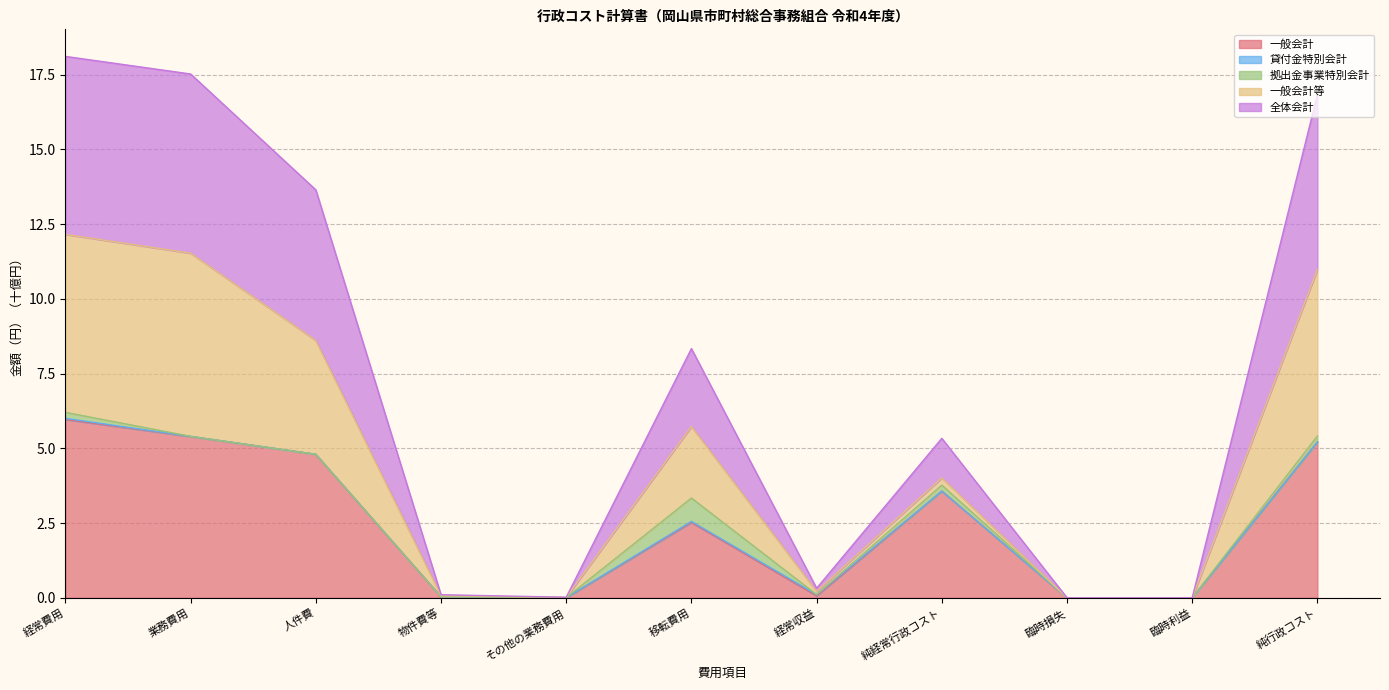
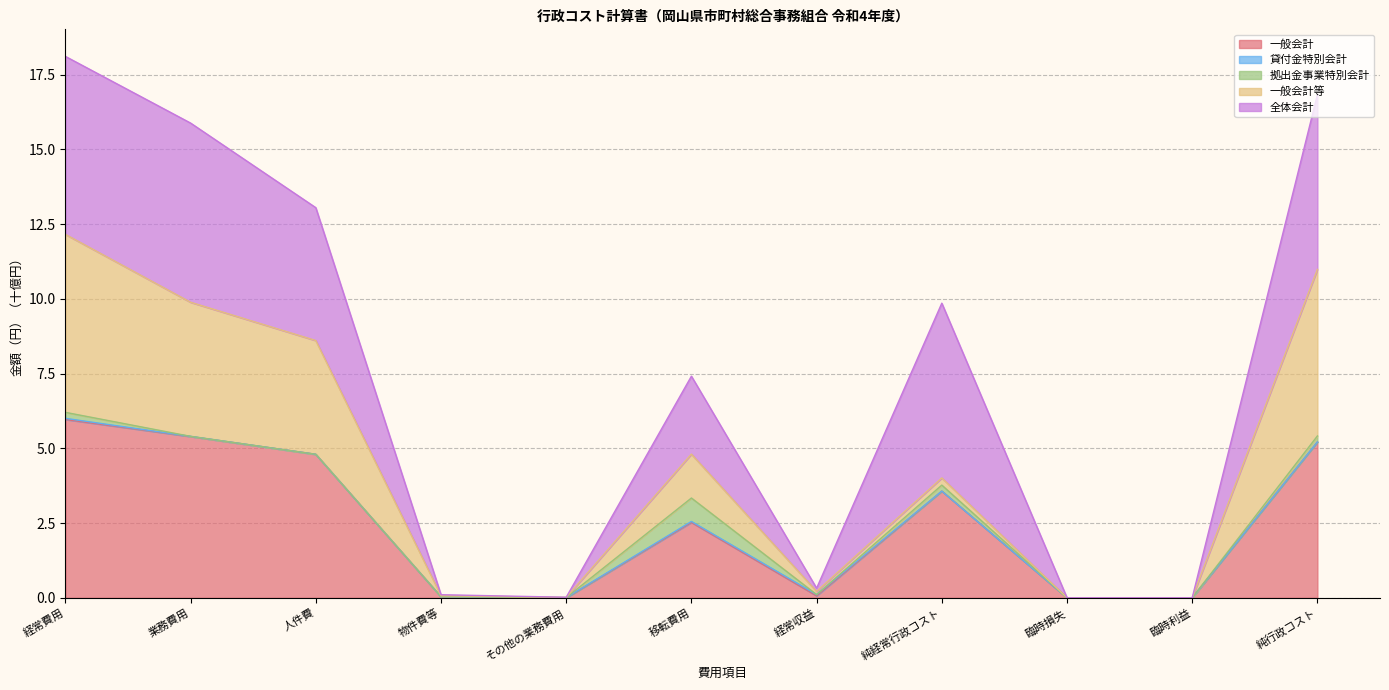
  {
    "拠出金事業特別会計": {
      "経常費用": 0.2,
      "移転費用": 0.8,
      "純経常行政コスト": 0.2,
      "純行政コスト": 0.2
    },
    "一般会計等": {
      "経常費用": 6.0,
-     "業務費用": 6.1,
+     "業務費用": 4.5,
      "人件費": 3.8,
-     "移転費用": 2.4,
+     "移転費用": 1.5,
      "経常収益": 0.1,
      "純経常行政コスト": 0.2,
      "純行政コスト": 5.6
    },
    "全体会計": {
      "経常費用": 6.0,
      "業務費用": 6.0,
-     "人件費": 5.0,
+     "人件費": 4.4,
      "移転費用": 2.6,
      "経常収益": 0.1,
-     "純経常行政コスト": 1.3
+     "純経常行政コスト": 5.8
    }
  }
